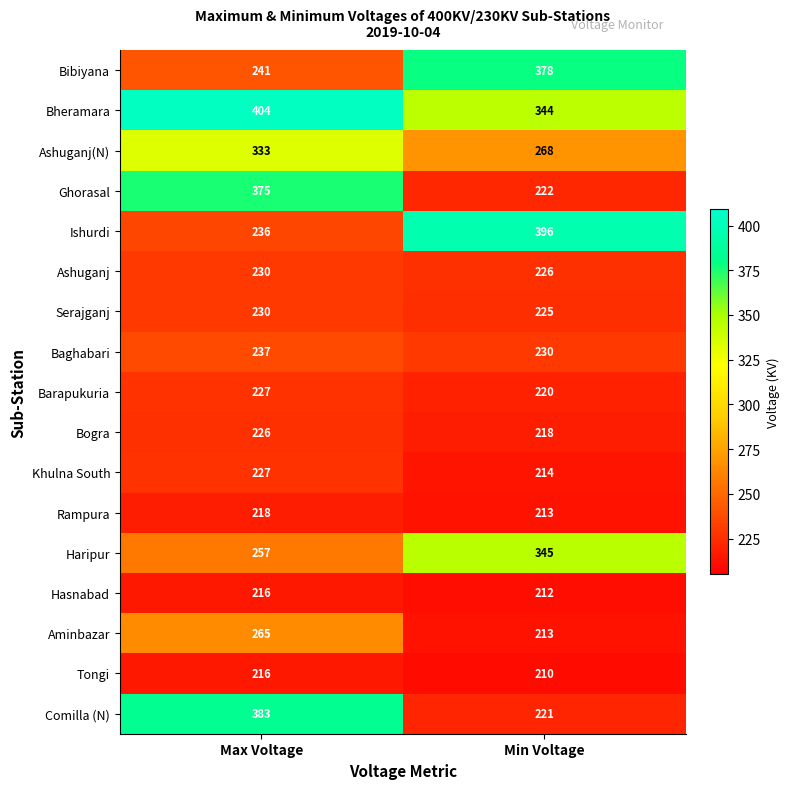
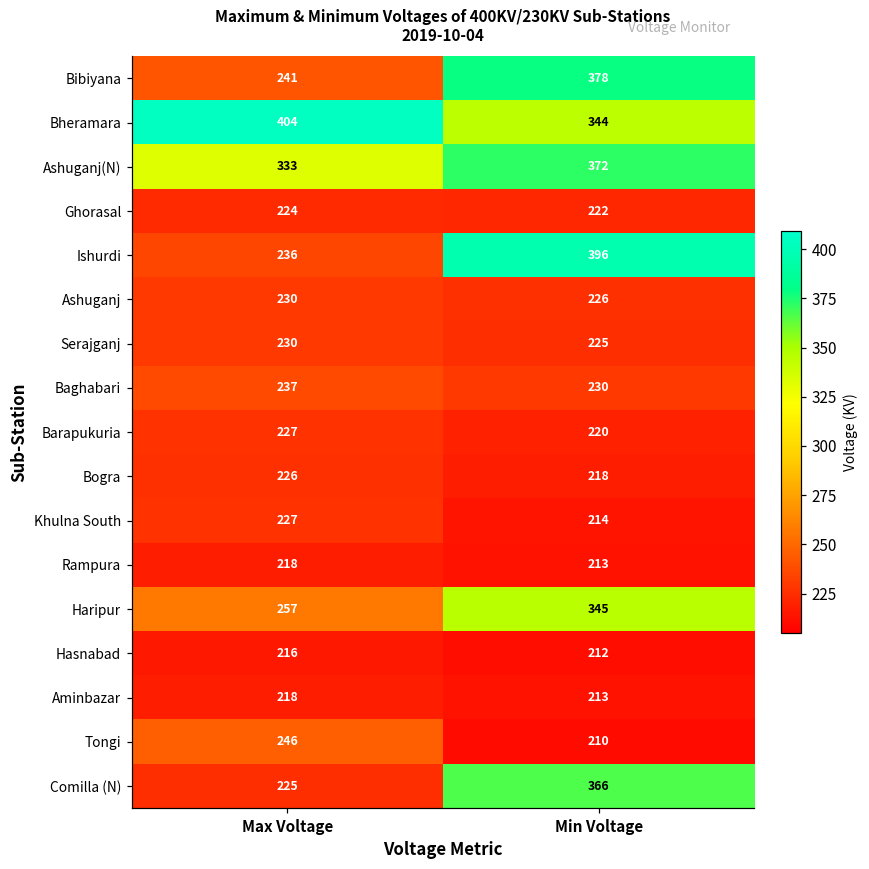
  {
    "Bibiyana": {
      "Max Voltage": 241,
      "Min Voltage": 378
    },
    "Bheramara": {
      "Max Voltage": 404,
      "Min Voltage": 344
    },
    "Ashuganj(N)": {
      "Max Voltage": 333,
-     "Min Voltage": 268
+     "Min Voltage": 372
    },
    "Ghorasal": {
-     "Max Voltage": 375,
+     "Max Voltage": 224,
      "Min Voltage": 222
    },
    "Ishurdi": {
      "Max Voltage": 236,
      "Min Voltage": 396
    },
    "Ashuganj": {
      "Max Voltage": 230,
      "Min Voltage": 226
    },
    "Serajganj": {
      "Max Voltage": 230,
      "Min Voltage": 225
    },
    "Baghabari": {
      "Max Voltage": 237,
      "Min Voltage": 230
    },
    "Barapukuria": {
      "Max Voltage": 227,
      "Min Voltage": 220
    },
    "Bogra": {
      "Max Voltage": 226,
      "Min Voltage": 218
    },
    "Khulna South": {
      "Max Voltage": 227,
      "Min Voltage": 214
    },
    "Rampura": {
      "Max Voltage": 218,
      "Min Voltage": 213
    },
    "Haripur": {
      "Max Voltage": 257,
      "Min Voltage": 345
    },
    "Hasnabad": {
      "Max Voltage": 216,
      "Min Voltage": 212
    },
    "Aminbazar": {
-     "Max Voltage": 265,
+     "Max Voltage": 218,
      "Min Voltage": 213
    },
    "Tongi": {
-     "Max Voltage": 216,
+     "Max Voltage": 246,
      "Min Voltage": 210
    },
    "Comilla (N)": {
-     "Max Voltage": 383,
-     "Min Voltage": 221
+     "Max Voltage": 225,
+     "Min Voltage": 366
    }
  }
